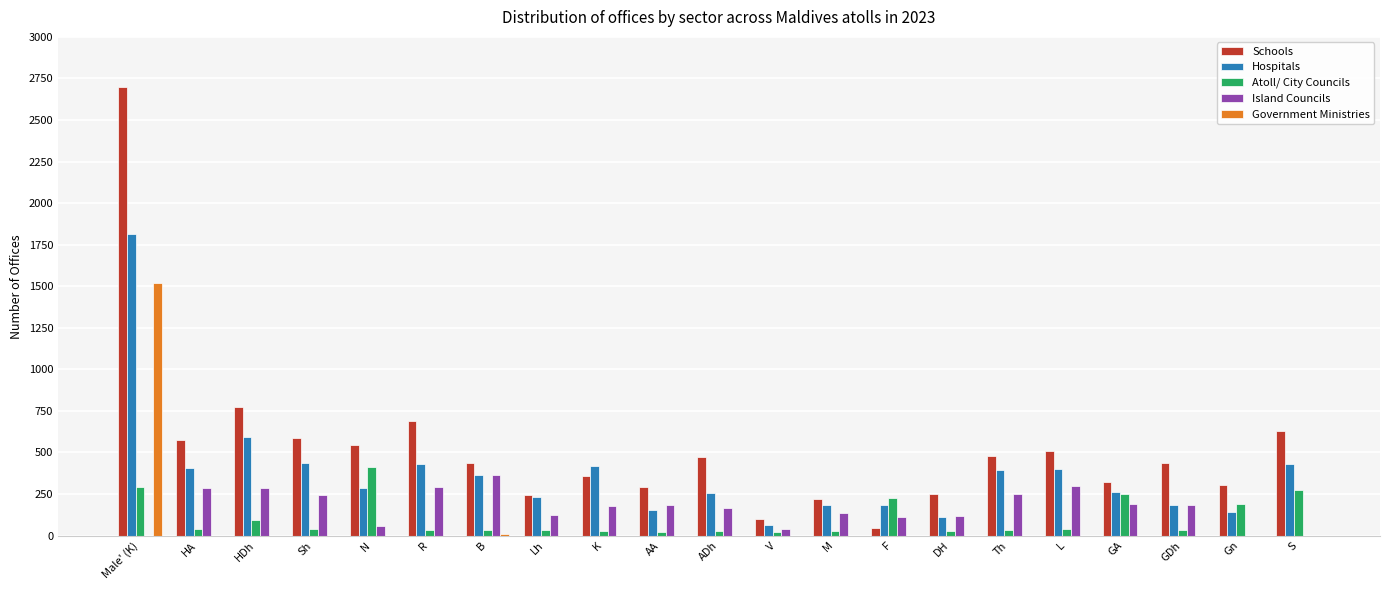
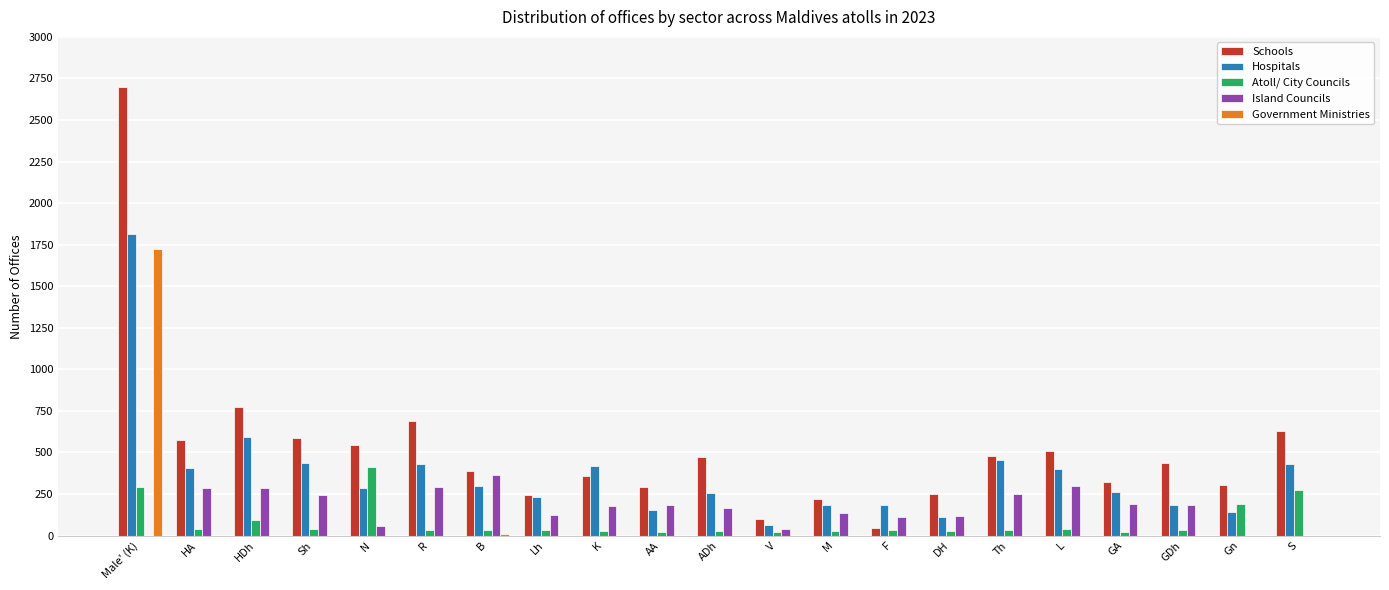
  {
    "Schools": {
      "Male' (K)": 2700,
      "HA": 580,
      "HDh": 770,
      "Sh": 590,
      "N": 540,
      "R": 690,
-     "B": 440,
+     "B": 390,
      "Lh": 250,
      "K": 360,
      "AA": 290,
      "ADh": 470,
      "V": 100,
      "M": 220,
      "F": 50,
      "DH": 250,
      "Th": 480,
      "L": 510,
      "GA": 330,
      "GDh": 440,
      "Gn": 300,
      "S": 630
    },
    "Hospitals": {
      "Male' (K)": 1820,
      "HA": 410,
      "HDh": 600,
      "Sh": 440,
      "N": 290,
      "R": 430,
-     "B": 370,
+     "B": 300,
      "Lh": 230,
      "K": 420,
      "AA": 150,
      "ADh": 260,
      "V": 60,
      "M": 190,
      "F": 190,
      "DH": 110,
-     "Th": 390,
+     "Th": 450,
      "L": 400,
      "GA": 260,
      "GDh": 180,
      "Gn": 140,
      "S": 430
    },
    "Atoll/ City Councils": {
      "Male' (K)": 290,
      "HA": 40,
      "HDh": 90,
      "Sh": 40,
      "N": 420,
      "R": 30,
      "B": 30,
      "Lh": 30,
      "K": 30,
      "AA": 20,
      "ADh": 30,
      "V": 20,
      "M": 30,
-     "F": 230,
+     "F": 40,
      "DH": 30,
      "Th": 30,
      "L": 40,
-     "GA": 250,
+     "GA": 20,
      "GDh": 40,
      "Gn": 190,
      "S": 270
    },
    "Island Councils": {
      "Male' (K)": 0,
      "HA": 290,
      "HDh": 290,
      "Sh": 240,
      "N": 60,
      "R": 290,
      "B": 360,
      "Lh": 130,
      "K": 180,
      "AA": 180,
      "ADh": 160,
      "V": 40,
      "M": 130,
      "F": 110,
      "DH": 120,
      "Th": 250,
      "L": 300,
      "GA": 190,
      "GDh": 180,
      "Gn": 0,
      "S": 0
    },
    "Government Ministries": {
-     "Male' (K)": 1520,
+     "Male' (K)": 1720,
      "HA": 0,
      "HDh": 0,
      "Sh": 0,
      "N": 0,
      "R": 0,
      "Lh": 0,
      "K": 0,
      "AA": 0,
      "ADh": 0,
      "V": 0,
      "M": 0,
      "F": 0,
      "DH": 0,
      "Th": 0,
      "L": 0,
      "GA": 0,
      "GDh": 0,
      "Gn": 0,
      "S": 0
    }
  }
